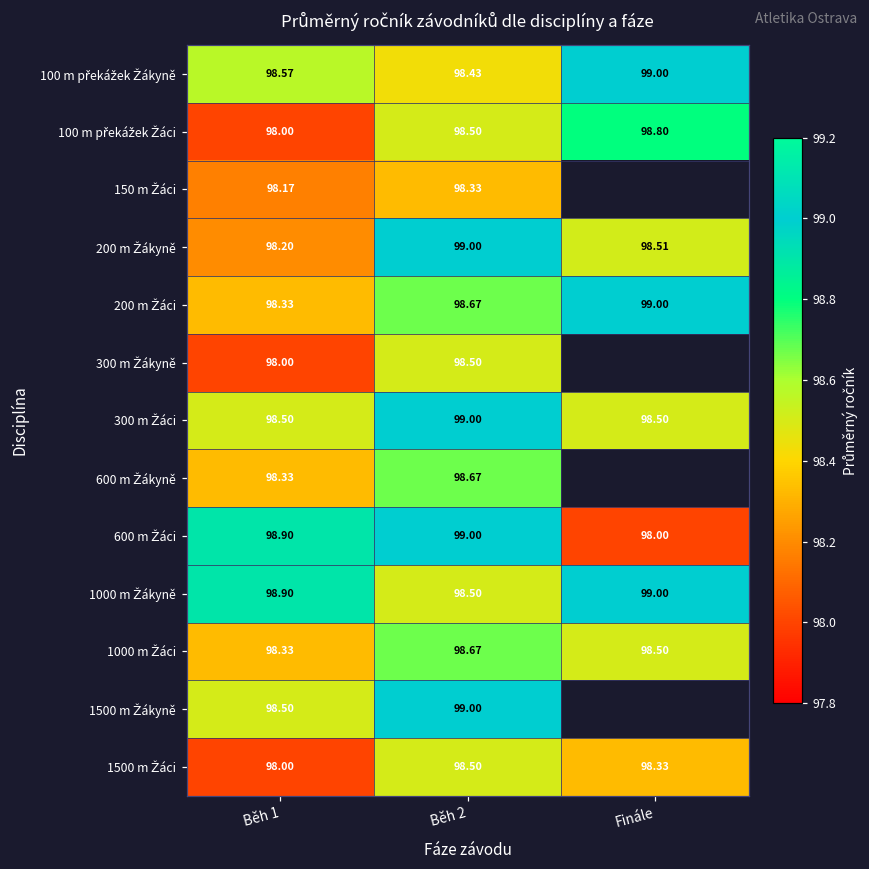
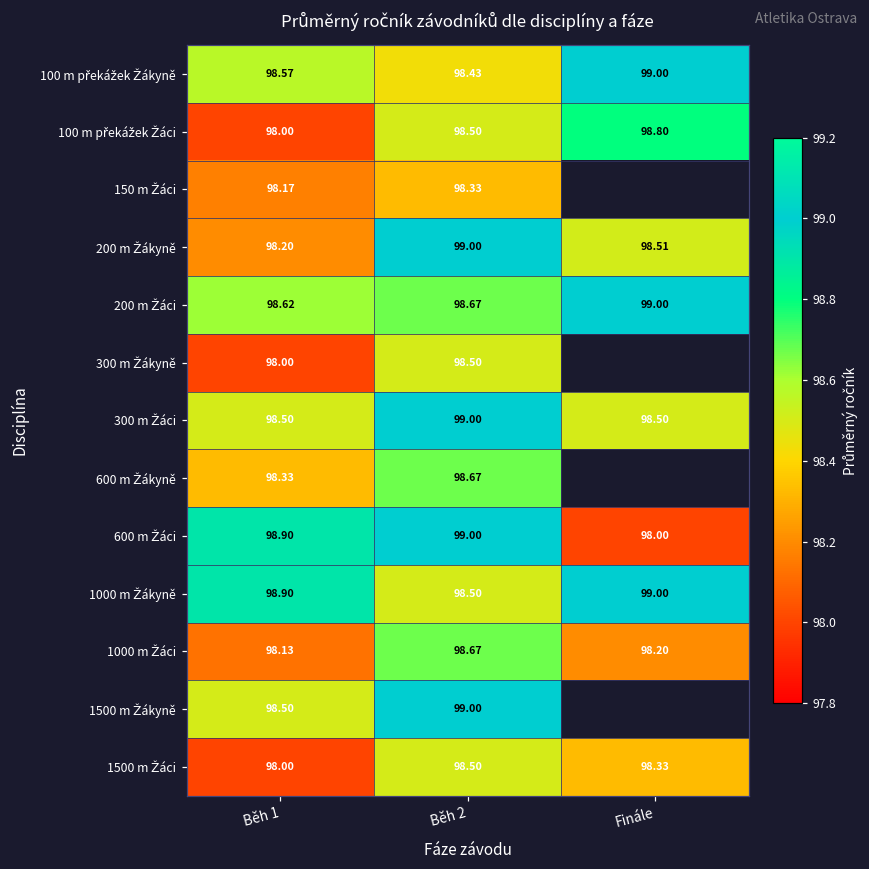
  {
    "100 m překážek Žákyně": {
      "Běh 1": 98.57,
      "Běh 2": 98.43,
      "Finále": 99.00
    },
    "100 m překážek Žáci": {
      "Běh 1": 98.00,
      "Běh 2": 98.50,
      "Finále": 98.80
    },
    "150 m Žáci": {
      "Běh 1": 98.17,
      "Běh 2": 98.33
    },
    "200 m Žákyně": {
      "Běh 1": 98.20,
      "Běh 2": 99.00,
      "Finále": 98.51
    },
    "200 m Žáci": {
-     "Běh 1": 98.33,
+     "Běh 1": 98.62,
      "Běh 2": 98.67,
      "Finále": 99.00
    },
    "300 m Žákyně": {
      "Běh 1": 98.00,
      "Běh 2": 98.50
    },
    "300 m Žáci": {
      "Běh 1": 98.50,
      "Běh 2": 99.00,
      "Finále": 98.50
    },
    "600 m Žákyně": {
      "Běh 1": 98.33,
      "Běh 2": 98.67
    },
    "600 m Žáci": {
      "Běh 1": 98.90,
      "Běh 2": 99.00,
      "Finále": 98.00
    },
    "1000 m Žákyně": {
      "Běh 1": 98.90,
      "Běh 2": 98.50,
      "Finále": 99.00
    },
    "1000 m Žáci": {
-     "Běh 1": 98.33,
+     "Běh 1": 98.13,
      "Běh 2": 98.67,
-     "Finále": 98.50
+     "Finále": 98.20
    },
    "1500 m Žákyně": {
      "Běh 1": 98.50,
      "Běh 2": 99.00
    },
    "1500 m Žáci": {
      "Běh 1": 98.00,
      "Běh 2": 98.50,
      "Finále": 98.33
    }
  }
